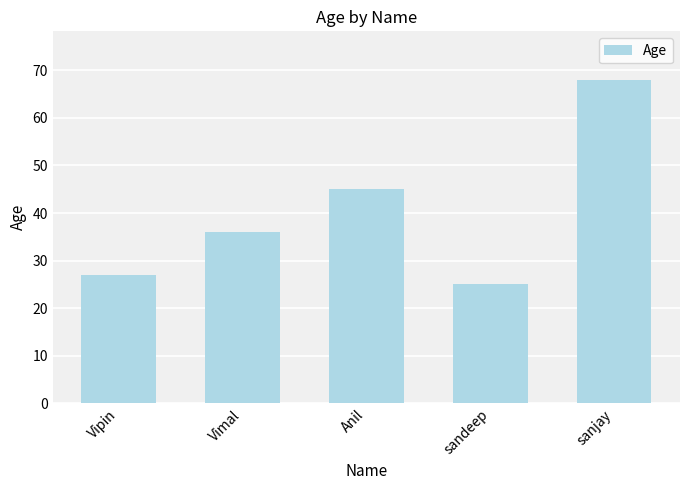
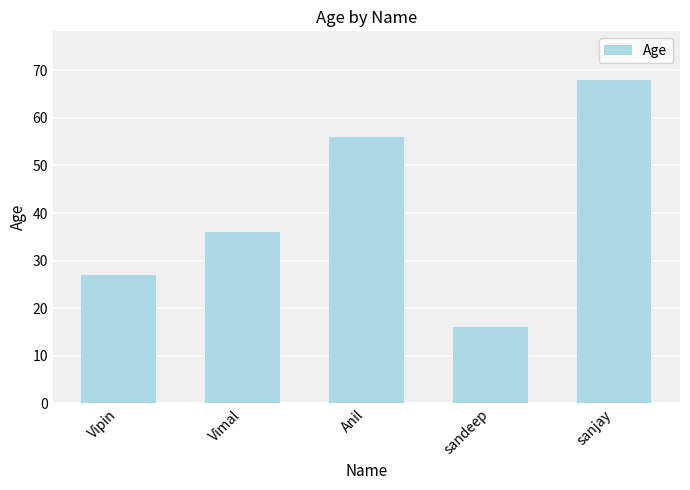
  {
    "Vipin": 27,
    "Vimal": 36,
-   "Anil": 45,
-   "sandeep": 25,
+   "Anil": 56,
+   "sandeep": 16,
    "sanjay": 68
  }
